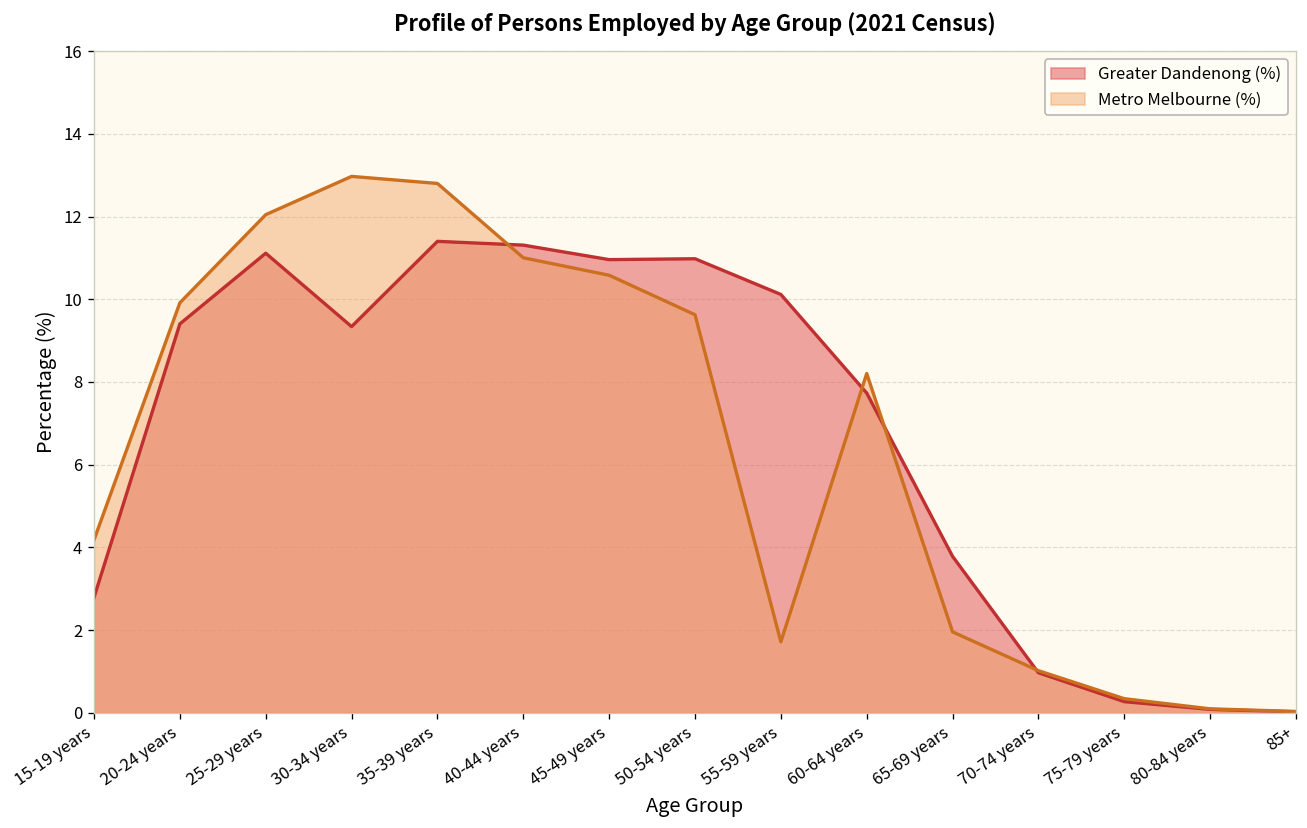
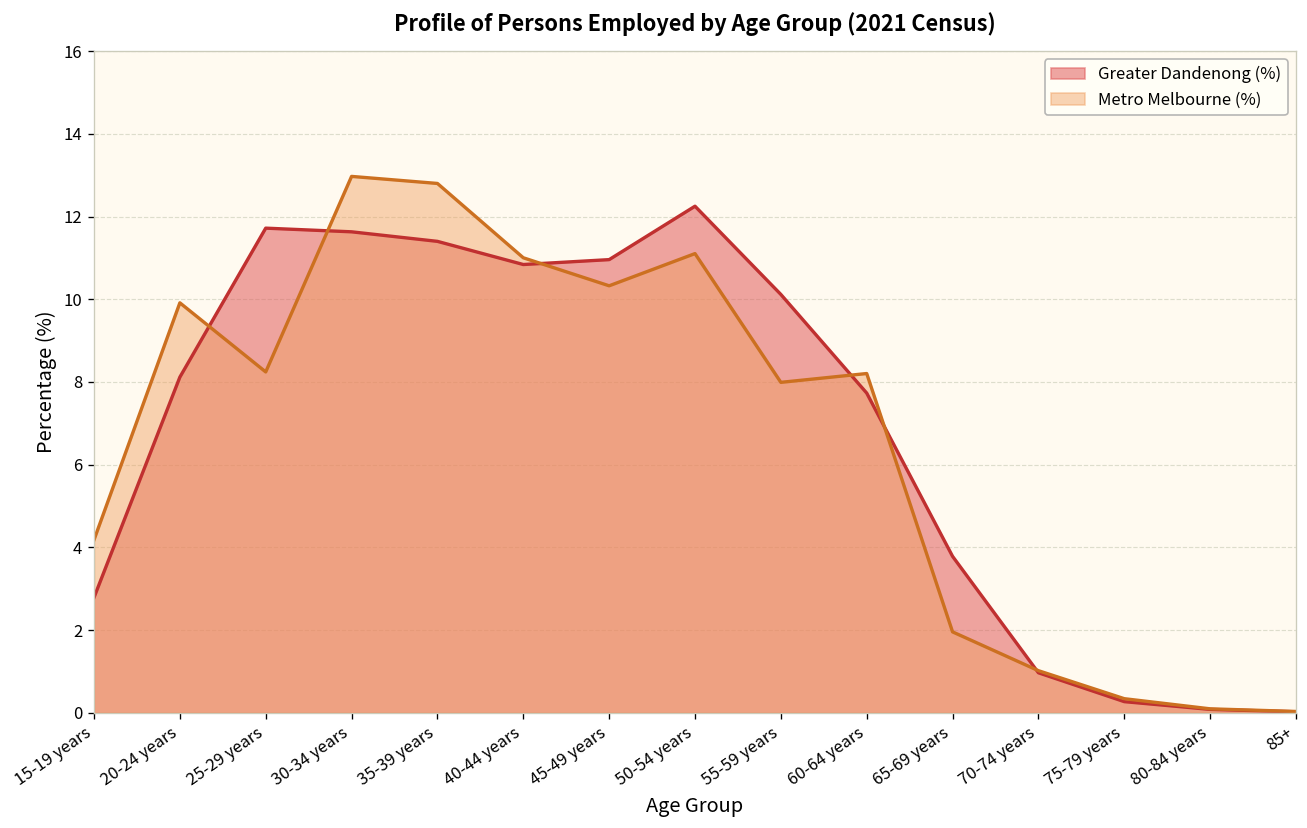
  {
    "Greater Dandenong (%)": {
      "15-19 years": 2.8,
-     "20-24 years": 9.4,
-     "25-29 years": 11.1,
-     "30-34 years": 9.3,
+     "20-24 years": 8.1,
+     "25-29 years": 11.7,
+     "30-34 years": 11.6,
      "35-39 years": 11.4,
-     "40-44 years": 11.3,
+     "40-44 years": 10.8,
      "45-49 years": 11.0,
-     "50-54 years": 11.0,
+     "50-54 years": 12.3,
      "55-59 years": 10.1,
      "60-64 years": 7.7,
      "65-69 years": 3.8
    },
    "Metro Melbourne (%)": {
      "15-19 years": 4.2,
      "20-24 years": 9.9,
-     "25-29 years": 12.0,
+     "25-29 years": 8.2,
      "30-34 years": 13.0,
      "35-39 years": 12.8,
      "40-44 years": 11.0,
-     "45-49 years": 10.6,
-     "50-54 years": 9.6,
-     "55-59 years": 1.7,
+     "45-49 years": 10.3,
+     "50-54 years": 11.1,
+     "55-59 years": 8.0,
      "60-64 years": 8.2,
      "65-69 years": 2.0
    }
  }
